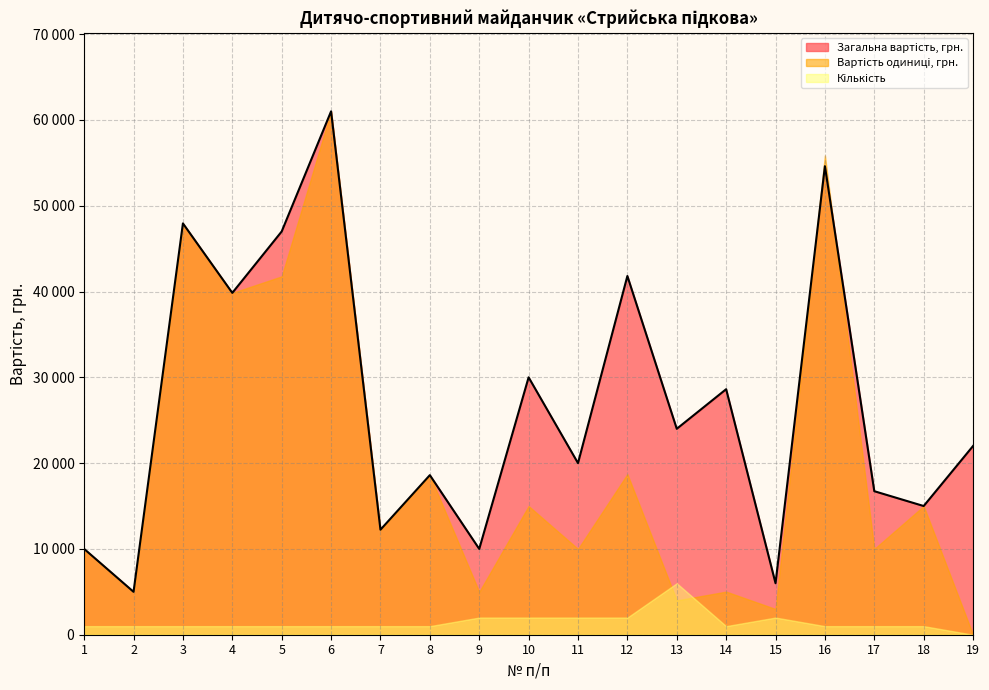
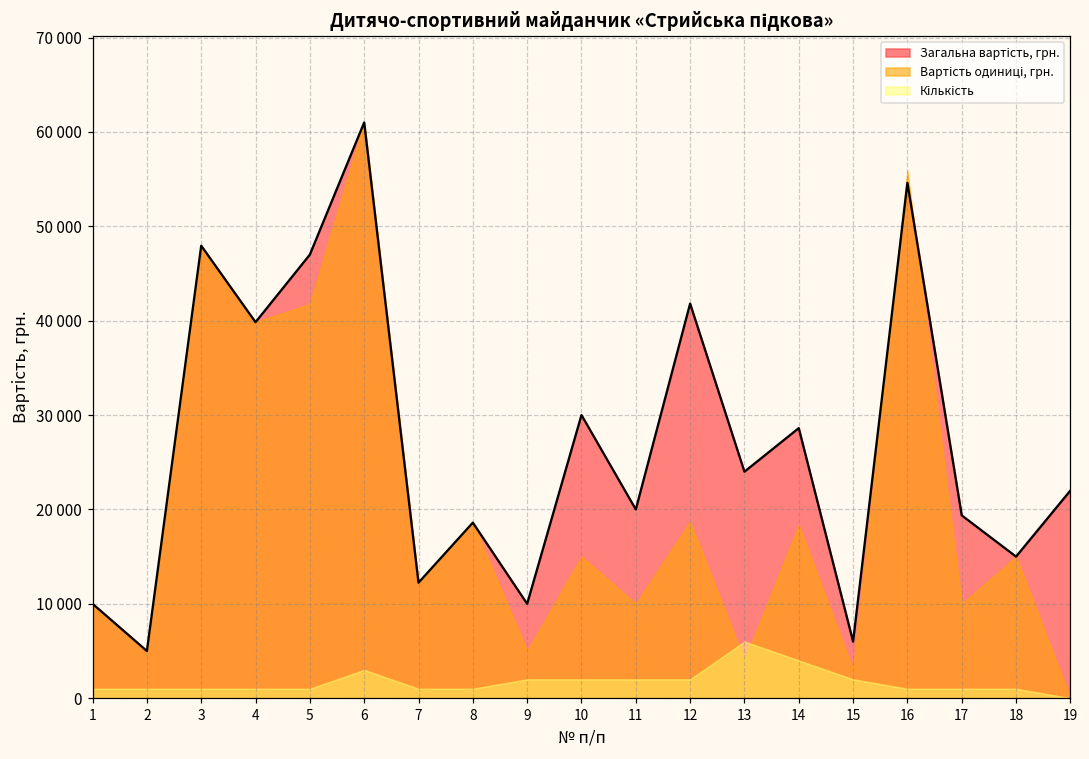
  {
    "Загальна вартість, грн.": {
      "5": 47000,
      "9": 10000,
      "10": 30000,
      "11": 20000,
      "12": 42000,
      "13": 24000,
      "14": 29000,
      "15": 6000,
      "16": 55000,
-     "17": 17000,
+     "17": 19000,
      "19": 22000
    },
    "Вартість одиниці, грн.": {
      "5": 42000,
      "9": 5000,
      "10": 15000,
      "11": 10000,
      "12": 19000,
      "13": 4000,
-     "14": 5000,
+     "14": 18000,
      "15": 3000,
      "16": 56000,
      "17": 10000
    },
    "Кількість": {
      "1": 1000,
      "2": 1000,
      "3": 1000,
      "4": 1000,
      "5": 1000,
-     "6": 1000,
+     "6": 3000,
      "7": 1000,
      "8": 1000,
      "9": 2000,
      "10": 2000,
      "11": 2000,
      "12": 2000,
      "13": 6000,
-     "14": 1000,
+     "14": 4000,
      "15": 2000,
      "16": 1000,
      "17": 1000,
      "18": 1000
    }
  }
